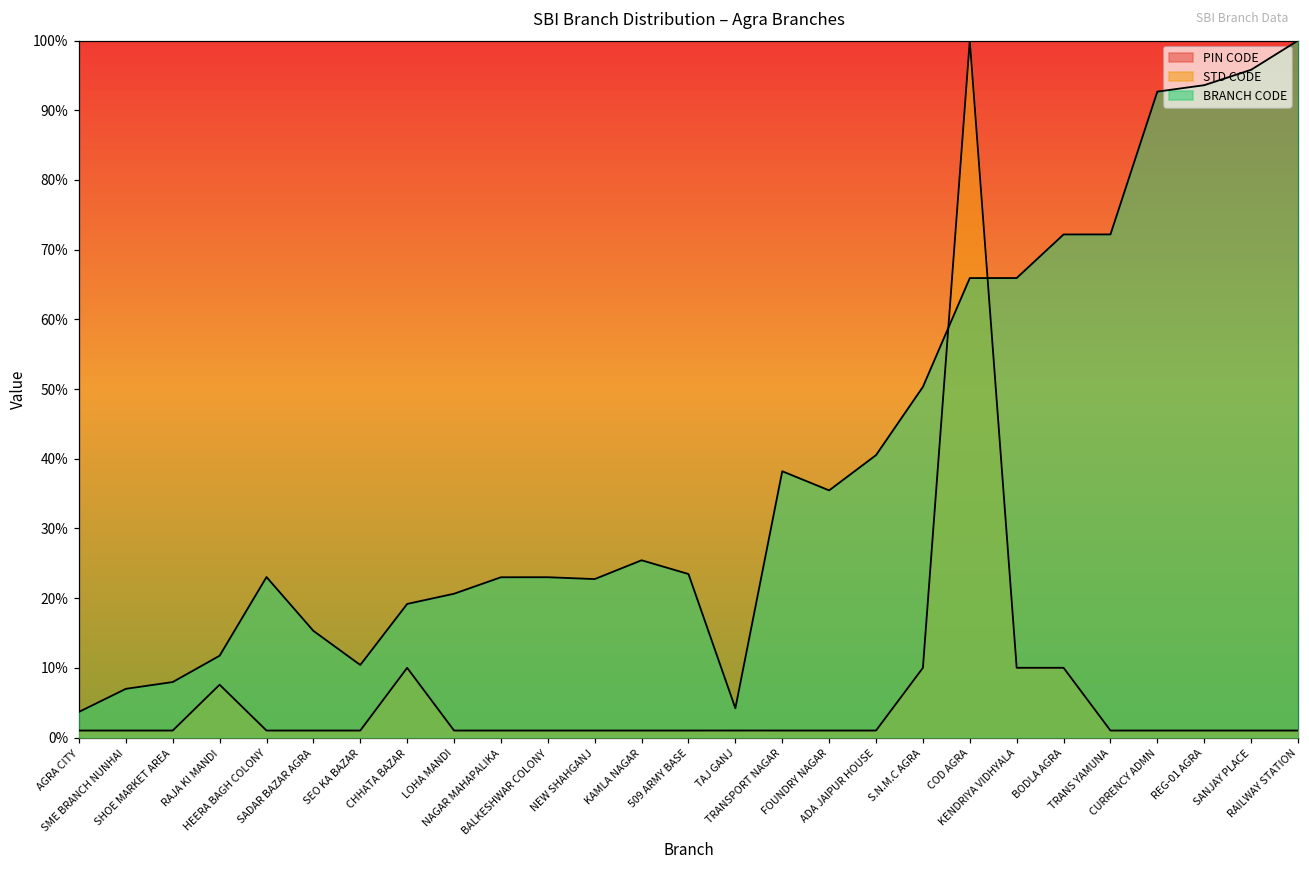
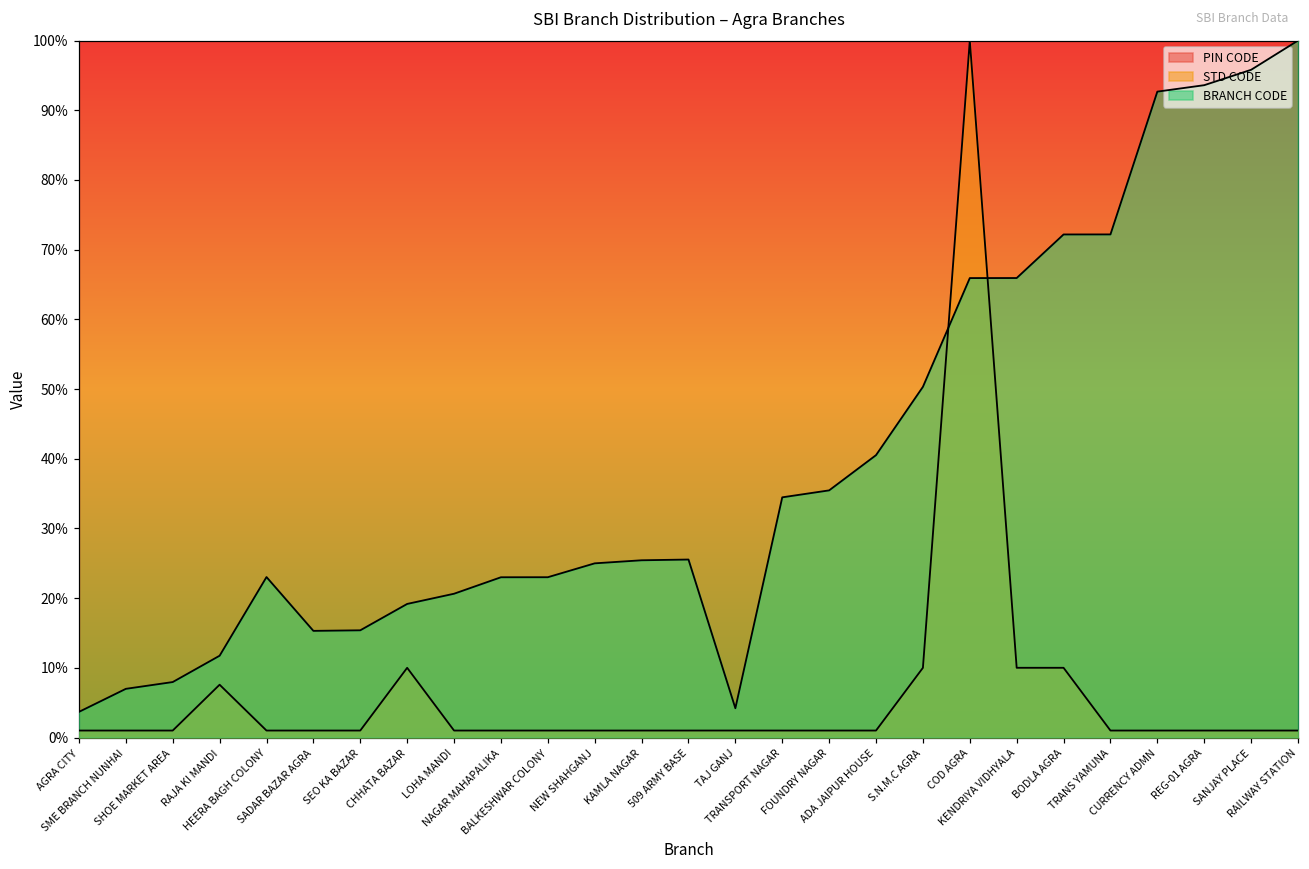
  {
    "PIN CODE": {
      "AGRA CITY": "100%",
      "SME BRANCH NUNHAI": "100%",
      "SHOE MARKET AREA": "100%",
      "RAJA KI MANDI": "100%",
      "HEERA BAGH COLONY": "100%",
      "SADAR BAZAR AGRA": "100%",
      "SEO KA BAZAR": "100%",
      "CHHATA BAZAR": "100%",
      "LOHA MANDI": "100%",
      "NAGAR MAHAPALIKA": "100%",
      "BALKESHWAR COLONY": "100%",
      "NEW SHAHGANJ": "100%",
      "KAMLA NAGAR": "100%",
      "509 ARMY BASE": "100%",
      "TAJ GANJ": "100%",
      "TRANSPORT NAGAR": "100%",
      "FOUNDRY NAGAR": "100%",
      "ADA JAIPUR HOUSE": "100%",
      "S.N.M.C AGRA": "100%",
      "KENDRIYA VIDHYALA": "100%",
      "BODLA AGRA": "100%",
      "TRANS YAMUNA": "100%",
      "CURRENCY ADMN": "100%",
      "REG-01 AGRA": "100%",
      "SANJAY PLACE": "100%"
    },
    "STD CODE": {
      "AGRA CITY": "1%",
      "SME BRANCH NUNHAI": "1%",
      "SHOE MARKET AREA": "1%",
      "RAJA KI MANDI": "8%",
      "HEERA BAGH COLONY": "1%",
      "SADAR BAZAR AGRA": "1%",
      "SEO KA BAZAR": "1%",
      "CHHATA BAZAR": "10%",
      "LOHA MANDI": "1%",
      "NAGAR MAHAPALIKA": "1%",
      "BALKESHWAR COLONY": "1%",
      "NEW SHAHGANJ": "1%",
      "KAMLA NAGAR": "1%",
      "509 ARMY BASE": "1%",
      "TAJ GANJ": "1%",
      "TRANSPORT NAGAR": "1%",
      "FOUNDRY NAGAR": "1%",
      "ADA JAIPUR HOUSE": "1%",
      "S.N.M.C AGRA": "10%",
      "KENDRIYA VIDHYALA": "10%",
      "BODLA AGRA": "10%",
      "TRANS YAMUNA": "1%",
      "CURRENCY ADMN": "1%",
      "REG-01 AGRA": "1%",
      "SANJAY PLACE": "1%",
      "RAILWAY STATION": "1%"
    },
    "BRANCH CODE": {
      "AGRA CITY": "4%",
      "SME BRANCH NUNHAI": "7%",
      "SHOE MARKET AREA": "8%",
      "RAJA KI MANDI": "12%",
      "HEERA BAGH COLONY": "23%",
      "SADAR BAZAR AGRA": "15%",
-     "SEO KA BAZAR": "10%",
+     "SEO KA BAZAR": "15%",
      "CHHATA BAZAR": "19%",
      "LOHA MANDI": "21%",
      "NAGAR MAHAPALIKA": "23%",
      "BALKESHWAR COLONY": "23%",
-     "NEW SHAHGANJ": "23%",
+     "NEW SHAHGANJ": "25%",
      "KAMLA NAGAR": "25%",
-     "509 ARMY BASE": "23%",
+     "509 ARMY BASE": "26%",
      "TAJ GANJ": "4%",
-     "TRANSPORT NAGAR": "38%",
+     "TRANSPORT NAGAR": "34%",
      "FOUNDRY NAGAR": "35%",
      "ADA JAIPUR HOUSE": "41%",
      "S.N.M.C AGRA": "50%",
      "COD AGRA": "66%",
      "KENDRIYA VIDHYALA": "66%",
      "BODLA AGRA": "72%",
      "TRANS YAMUNA": "72%",
      "CURRENCY ADMN": "93%"
    }
  }
